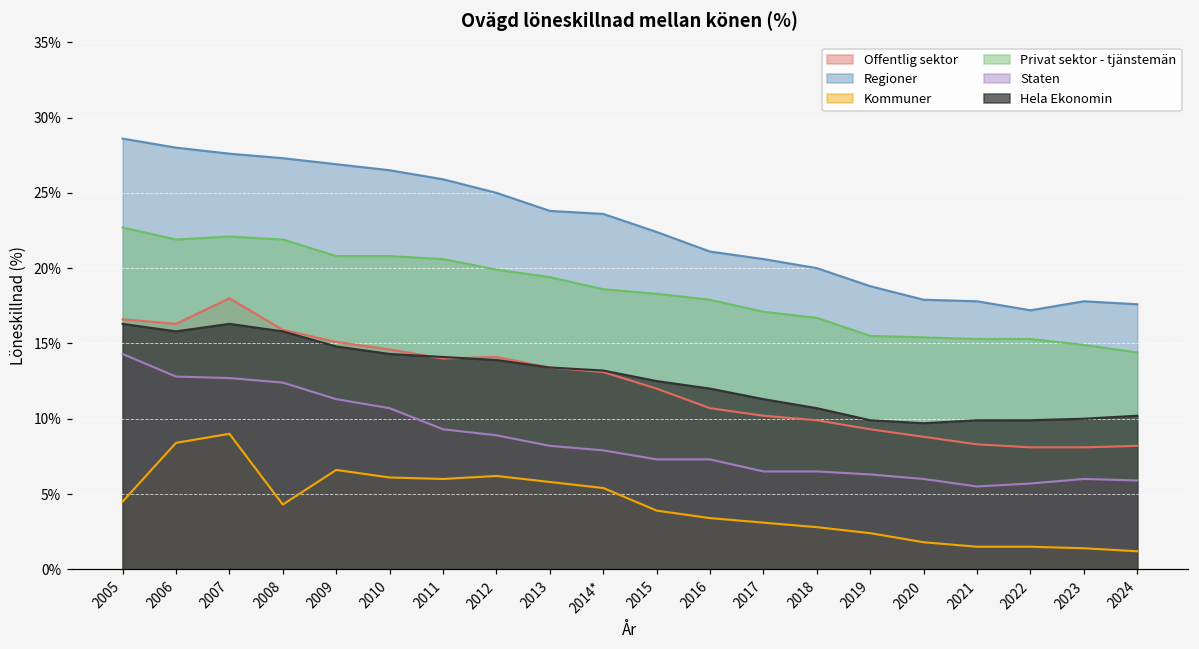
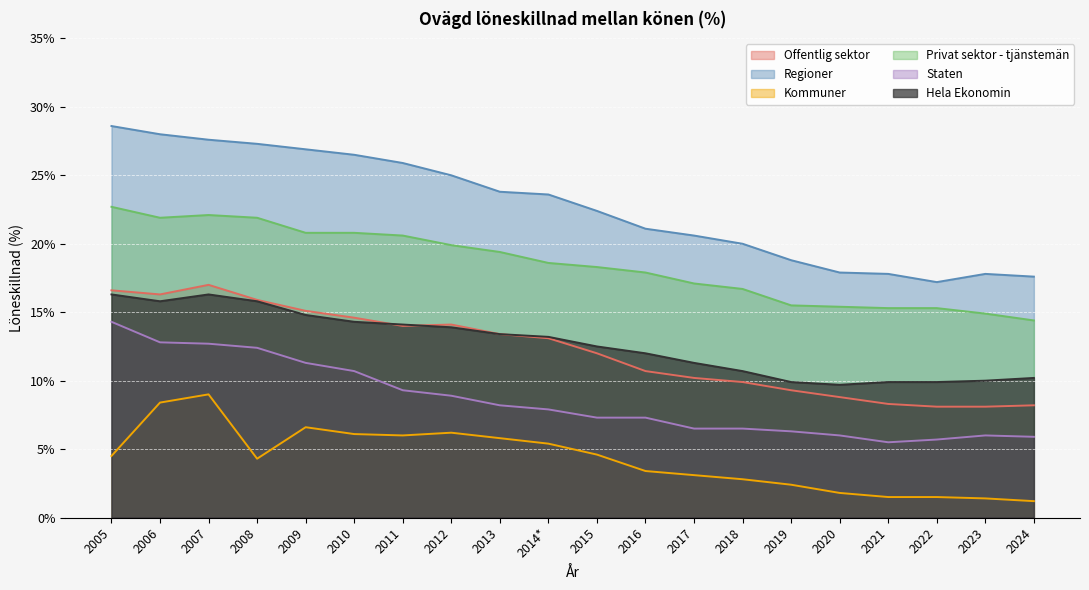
  {
    "Offentlig sektor": {
      "2005": "16.6%",
      "2006": "16.3%",
-     "2007": "18%",
+     "2007": "17%",
      "2009": "15%",
      "2010": "14.6%",
      "2012": "14%",
      "2015": "12%",
      "2016": "10.7%",
      "2017": "10.2%",
      "2018": "10%",
      "2019": "9.3%",
      "2020": "8.8%",
      "2021": "8.3%",
      "2022": "8%",
      "2023": "8%",
      "2024": "8.2%"
    },
    "Kommuner": {
      "2005": "4.5%",
      "2006": "8.4%",
      "2007": "9.0%",
      "2008": "4.3%",
      "2009": "6.6%",
      "2010": "6.1%",
      "2011": "6.0%",
      "2012": "6.2%",
      "2013": "5.8%",
      "2014*": "5.4%",
-     "2015": "3.9%",
+     "2015": "4.6%",
      "2016": "3.4%",
      "2017": "3.1%",
      "2018": "2.8%",
      "2019": "2.4%",
      "2020": "1.8%",
      "2021": "1.5%",
      "2022": "1.5%",
      "2023": "1.4%",
      "2024": "1.2%"
    },
    "Privat sektor - tjänstemän": {
      "2005": "22.7%",
      "2006": "21.9%",
      "2007": "22.1%",
      "2008": "21.9%",
      "2009": "20.8%",
      "2010": "20.8%",
      "2011": "20.6%",
      "2012": "19.9%",
      "2013": "19.4%",
      "2014*": "18.6%",
      "2015": "18.3%",
      "2016": "17.9%",
      "2017": "17.1%",
      "2018": "16.7%",
      "2019": "15.5%",
      "2020": "15.4%",
      "2021": "15.3%",
      "2022": "15.3%",
      "2023": "14.9%",
      "2024": "14.4%"
    },
    "Hela Ekonomin": {
      "2005": "16.3%",
      "2006": "15.8%",
      "2007": "16.3%",
      "2009": "14.8%",
      "2010": "14.3%",
      "2012": "13.9%",
      "2015": "12.5%",
      "2016": "12.0%",
      "2017": "11.3%",
      "2018": "10.7%",
      "2019": "9.9%",
      "2020": "9.7%",
      "2021": "9.9%",
      "2022": "9.9%",
      "2023": "10.0%",
      "2024": "10.2%"
    }
  }
